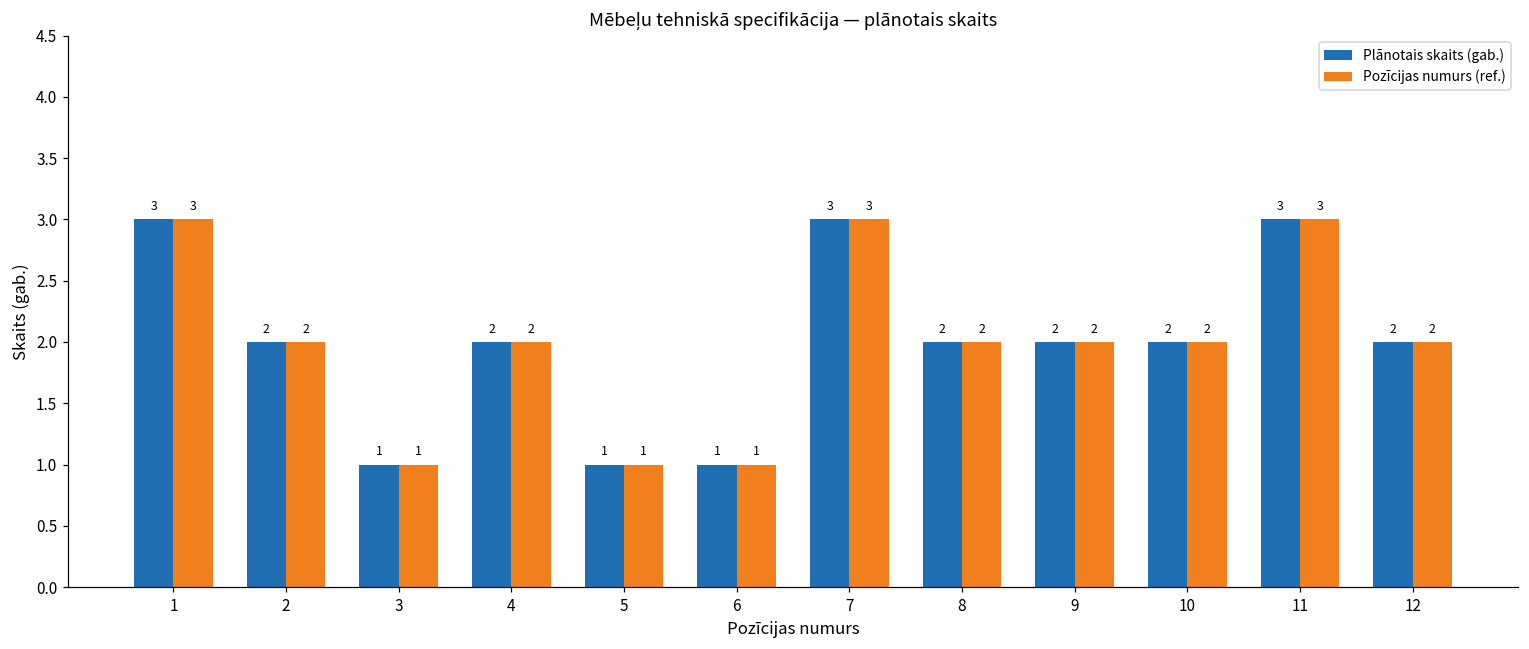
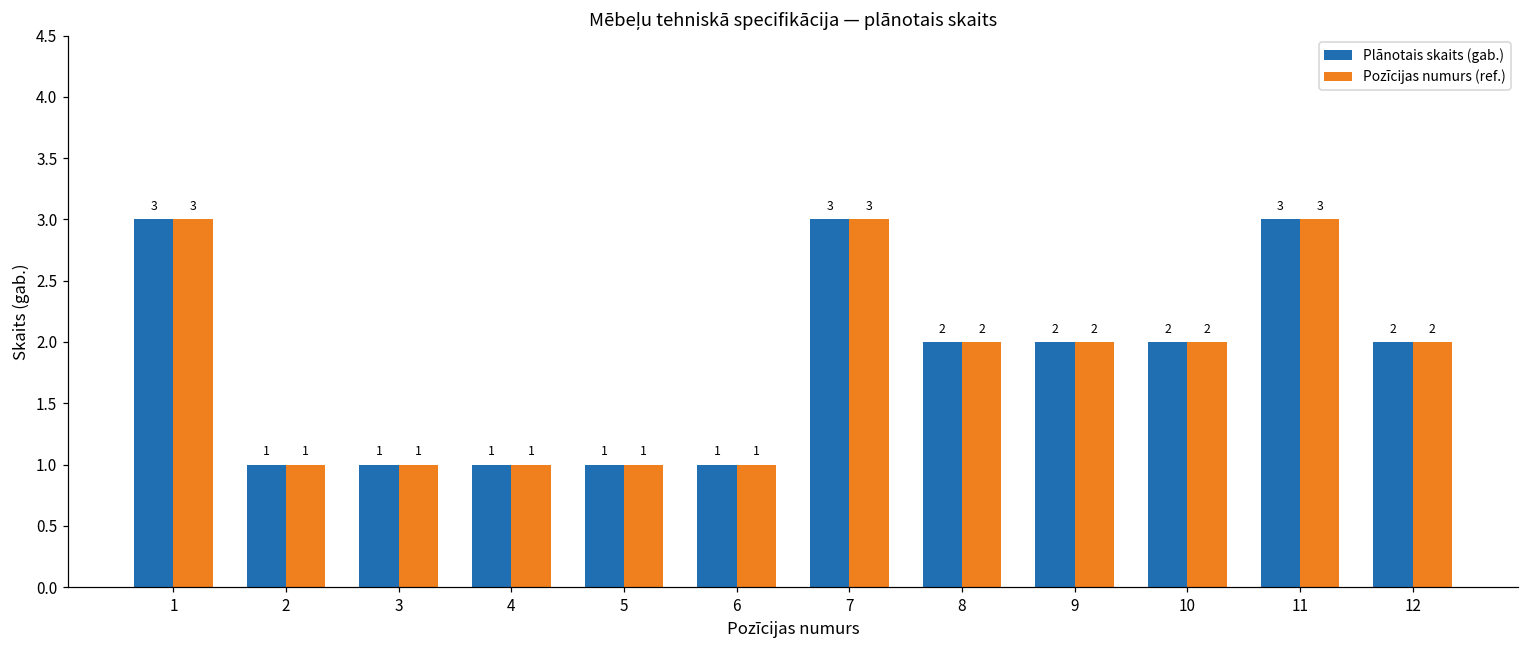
  {
    "Plānotais skaits (gab.)": {
      "1": 3,
-     "2": 2,
+     "2": 1,
      "3": 1,
-     "4": 2,
+     "4": 1,
      "5": 1,
      "6": 1,
      "7": 3,
      "8": 2,
      "9": 2,
      "10": 2,
      "11": 3,
      "12": 2
    },
    "Pozīcijas numurs (ref.)": {
      "1": 3,
-     "2": 2,
+     "2": 1,
      "3": 1,
-     "4": 2,
+     "4": 1,
      "5": 1,
      "6": 1,
      "7": 3,
      "8": 2,
      "9": 2,
      "10": 2,
      "11": 3,
      "12": 2
    }
  }
